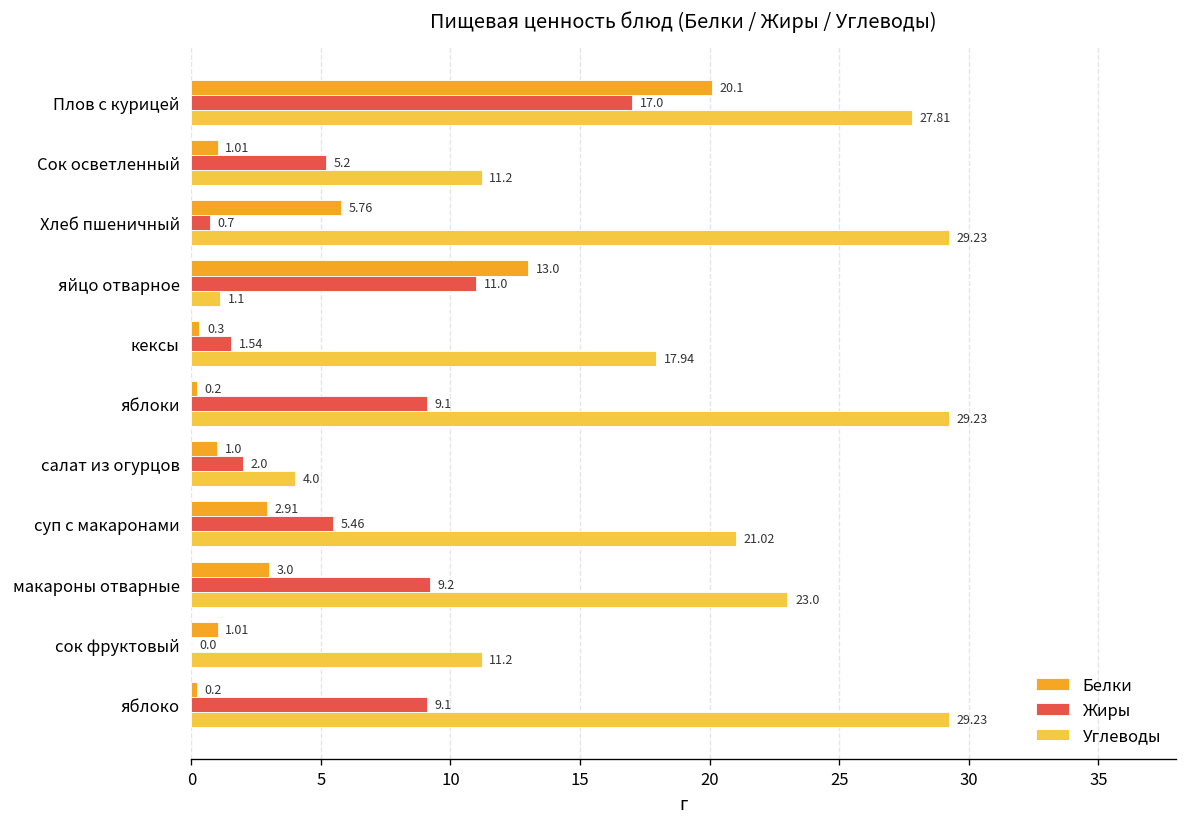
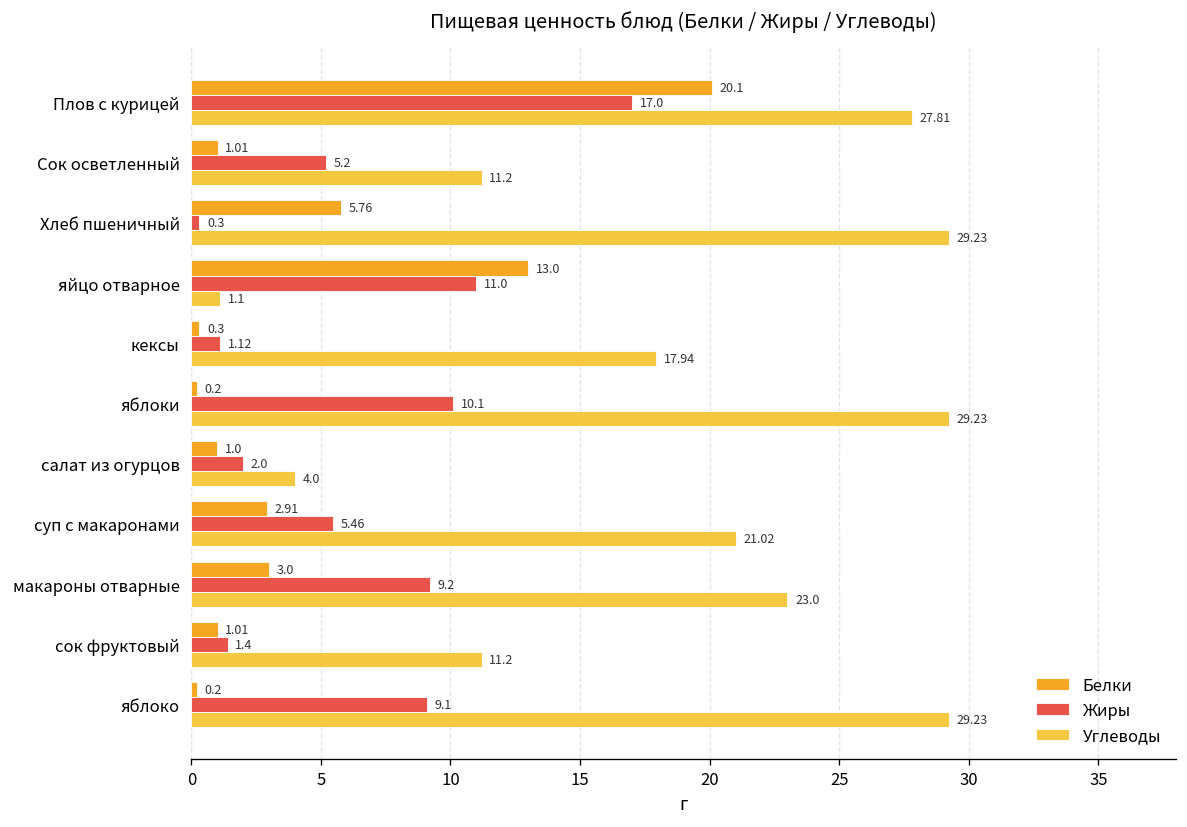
  {
    "Жиры": {
      "Плов с курицей": 17.0,
      "Сок осветленный": 5.2,
-     "Хлеб пшеничный": 0.7,
+     "Хлеб пшеничный": 0.3,
      "яйцо отварное": 11.0,
-     "кексы": 1.54,
-     "яблоки": 9.1,
+     "кексы": 1.12,
+     "яблоки": 10.1,
      "салат из огурцов": 2.0,
      "суп с макаронами": 5.46,
      "макароны отварные": 9.2,
-     "сок фруктовый": 0.0,
+     "сок фруктовый": 1.4,
      "яблоко": 9.1
    }
  }
